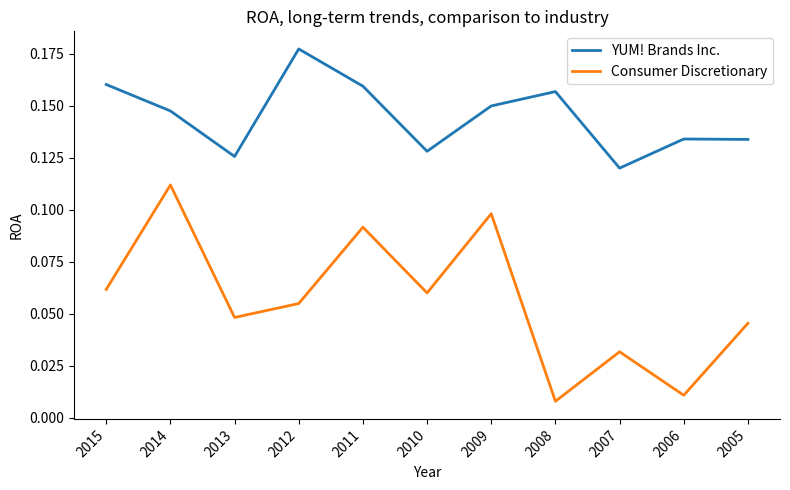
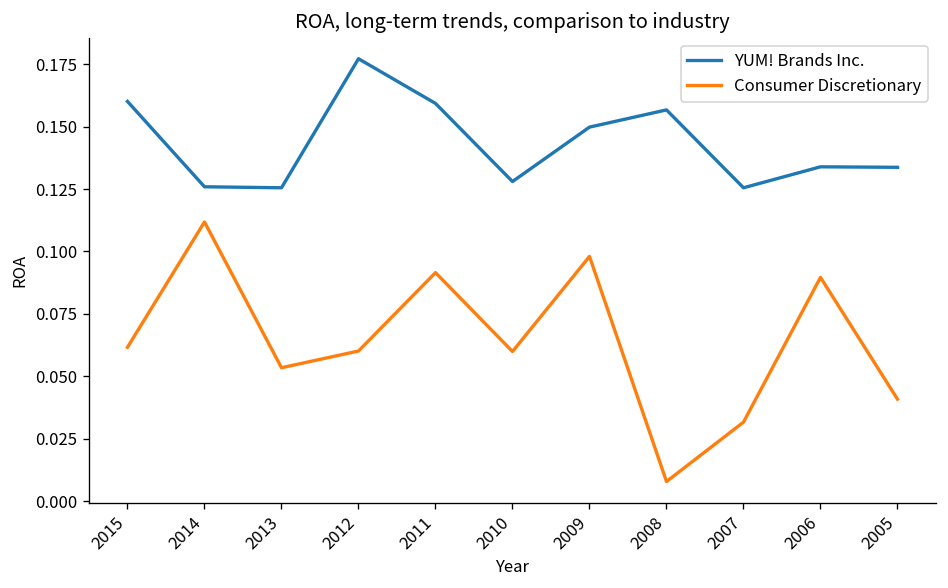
  {
    "YUM! Brands Inc.": {
      "2015": 0.160,
-     "2014": 0.147,
+     "2014": 0.126,
      "2013": 0.126,
      "2012": 0.177,
      "2011": 0.159,
      "2010": 0.128,
      "2009": 0.150,
      "2008": 0.157,
-     "2007": 0.120,
+     "2007": 0.126,
      "2006": 0.134,
      "2005": 0.134
    },
    "Consumer Discretionary": {
      "2015": 0.062,
      "2014": 0.112,
-     "2013": 0.048,
-     "2012": 0.055,
+     "2013": 0.053,
+     "2012": 0.060,
      "2011": 0.092,
      "2010": 0.060,
      "2009": 0.098,
      "2008": 0.008,
      "2007": 0.032,
-     "2006": 0.011,
-     "2005": 0.045
+     "2006": 0.090,
+     "2005": 0.041
    }
  }
